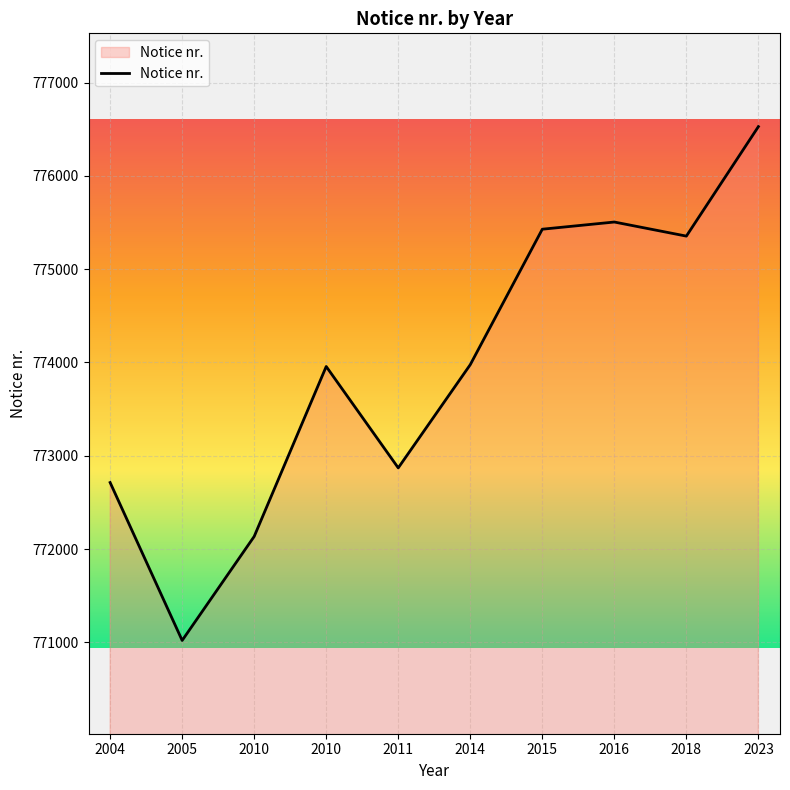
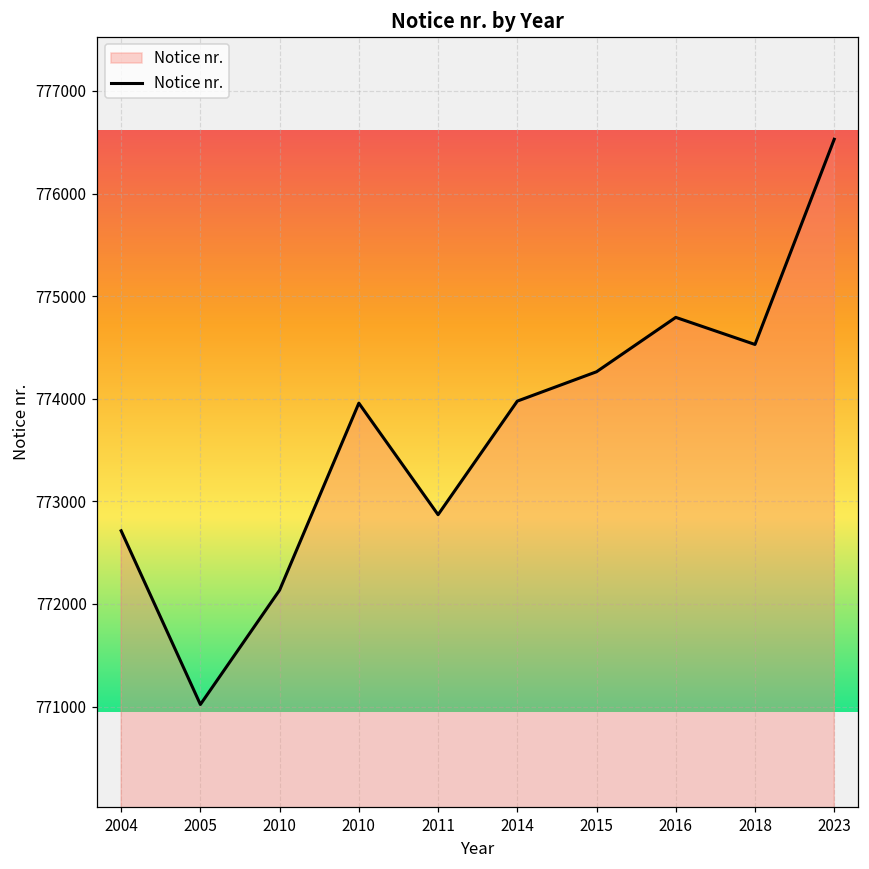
  {
    "2004": 772700,
    "2005": 771000,
    "2011": 772900,
    "2014": 774000,
-   "2015": 775400,
-   "2016": 775500,
-   "2018": 775400,
+   "2015": 774300,
+   "2016": 774800,
+   "2018": 774500,
    "2023": 776500
  }
